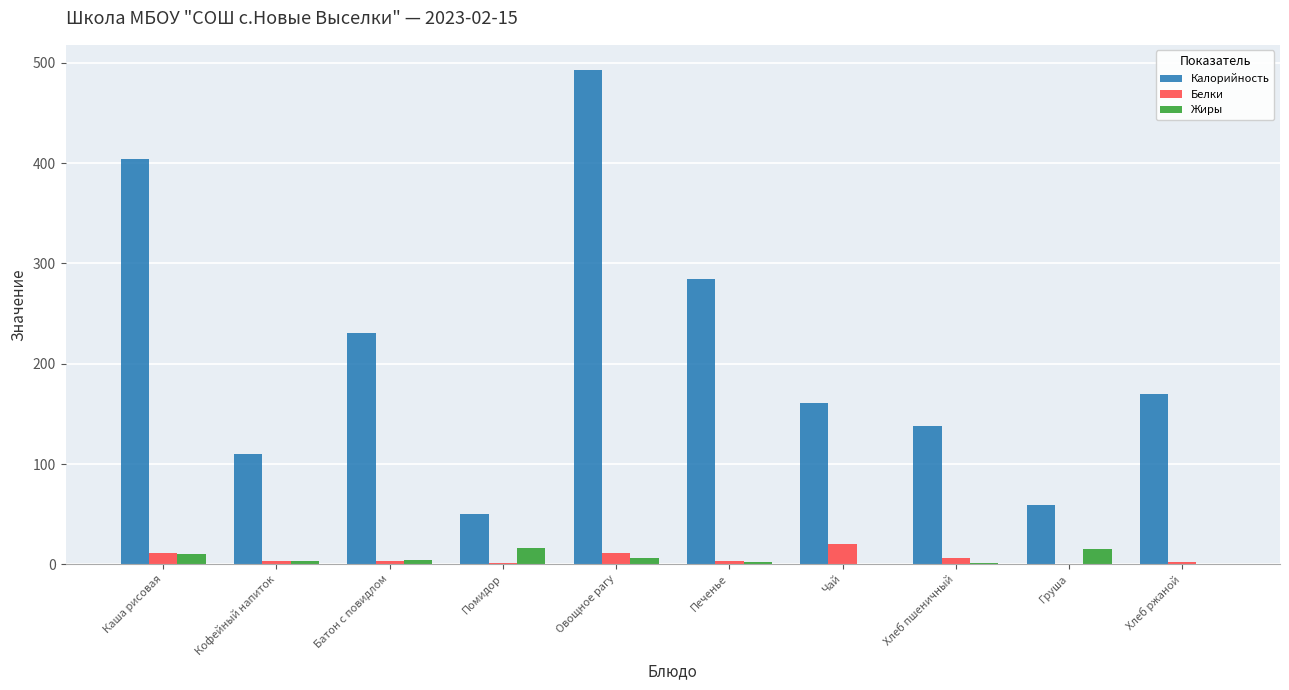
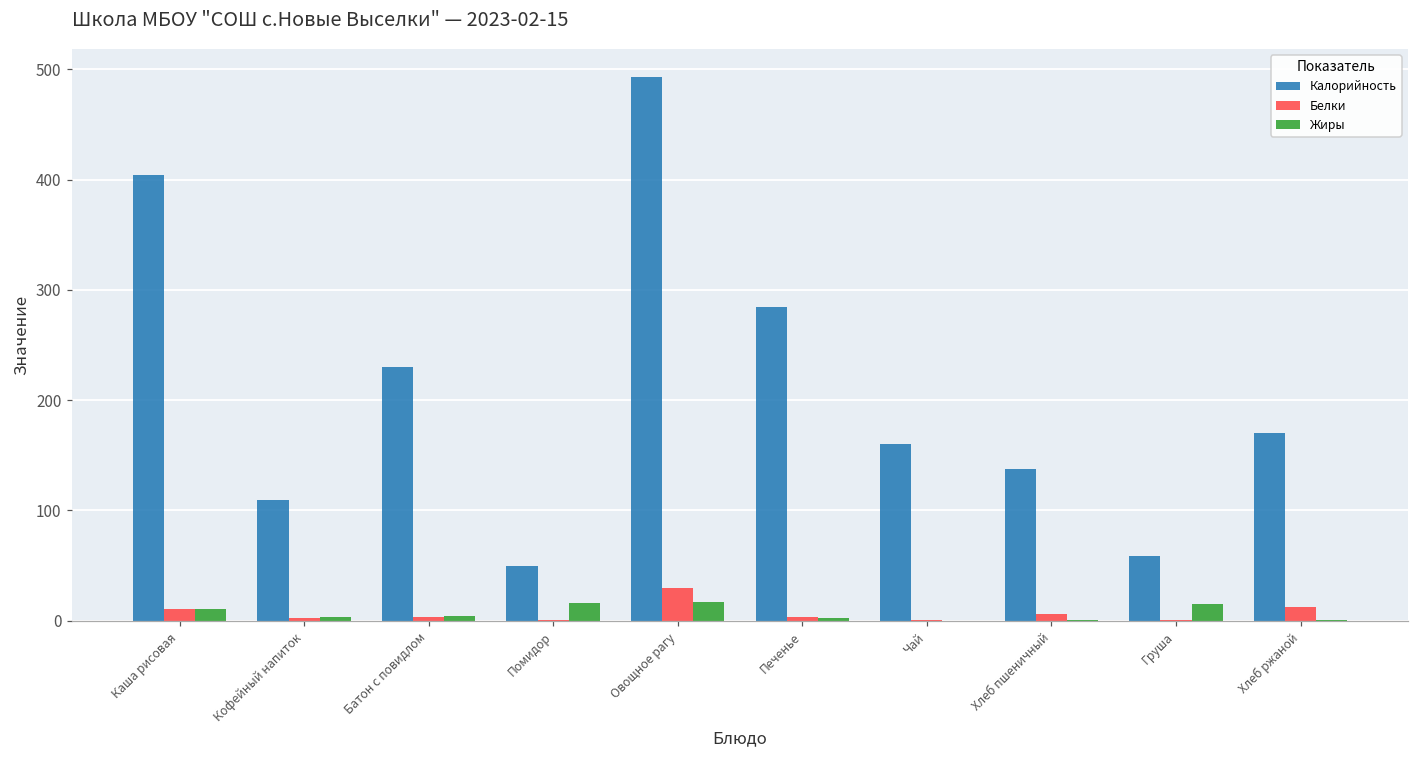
  {
    "Калорийность": {
      "Каша рисовая": 404,
      "Кофейный напиток": 110,
      "Батон с повидлом": 230,
      "Помидор": 50,
      "Овощное рагу": 493,
      "Печенье": 285,
      "Чай": 161,
      "Хлеб пшеничный": 138,
      "Груша": 59,
      "Хлеб ржаной": 170
    },
    "Белки": {
      "Каша рисовая": 11,
      "Кофейный напиток": 3,
      "Батон с повидлом": 4,
-     "Овощное рагу": 11,
+     "Овощное рагу": 30,
      "Печенье": 4,
-     "Чай": 20,
+     "Чай": 0,
      "Хлеб пшеничный": 6,
-     "Хлеб ржаной": 2
+     "Хлеб ржаной": 13
    },
    "Жиры": {
      "Каша рисовая": 11,
      "Кофейный напиток": 3,
      "Батон с повидлом": 4,
      "Помидор": 16,
-     "Овощное рагу": 6,
+     "Овощное рагу": 17,
      "Груша": 15
    }
  }
